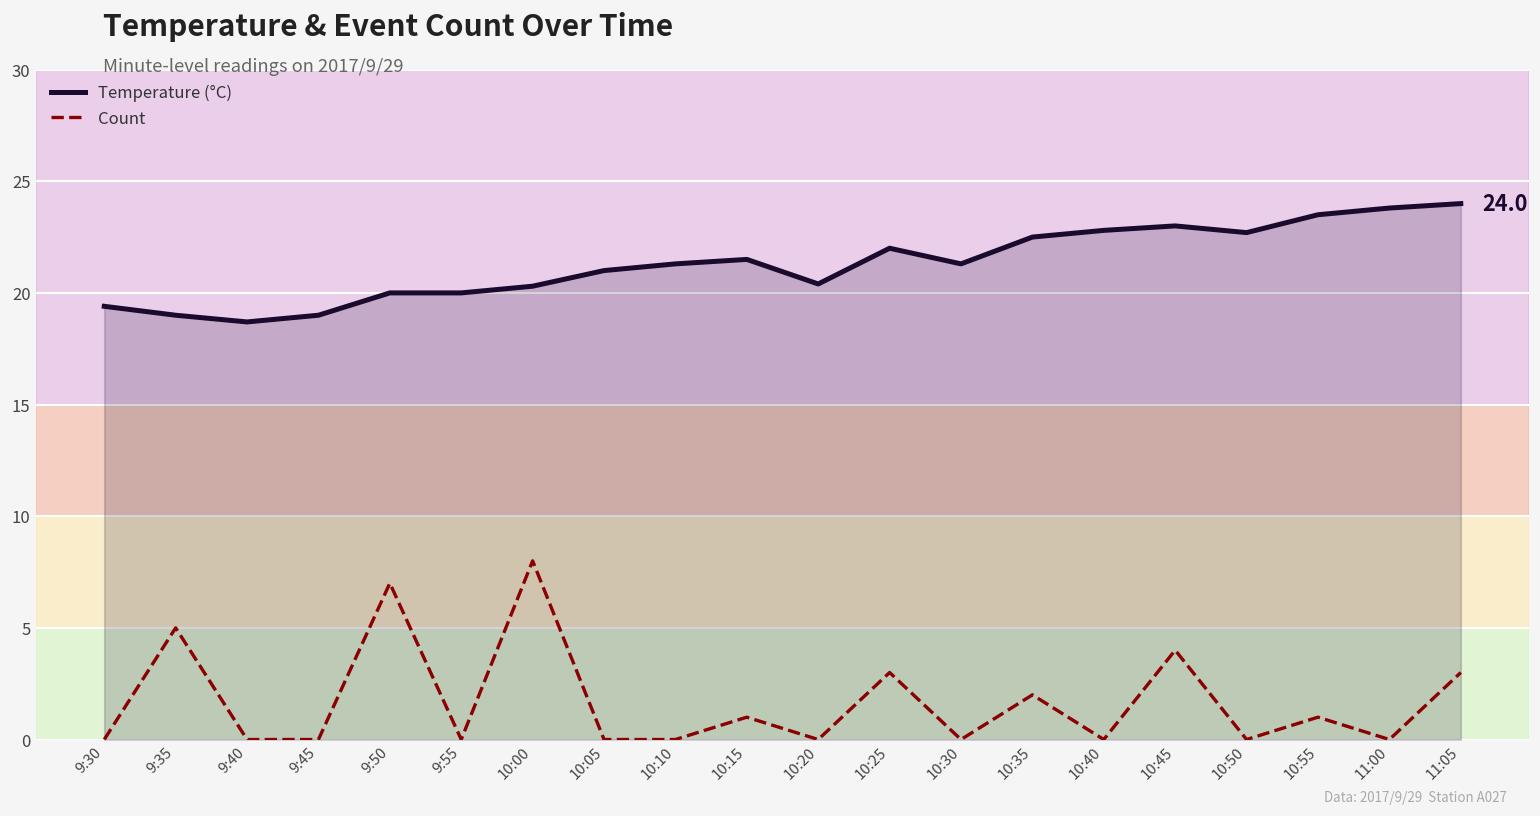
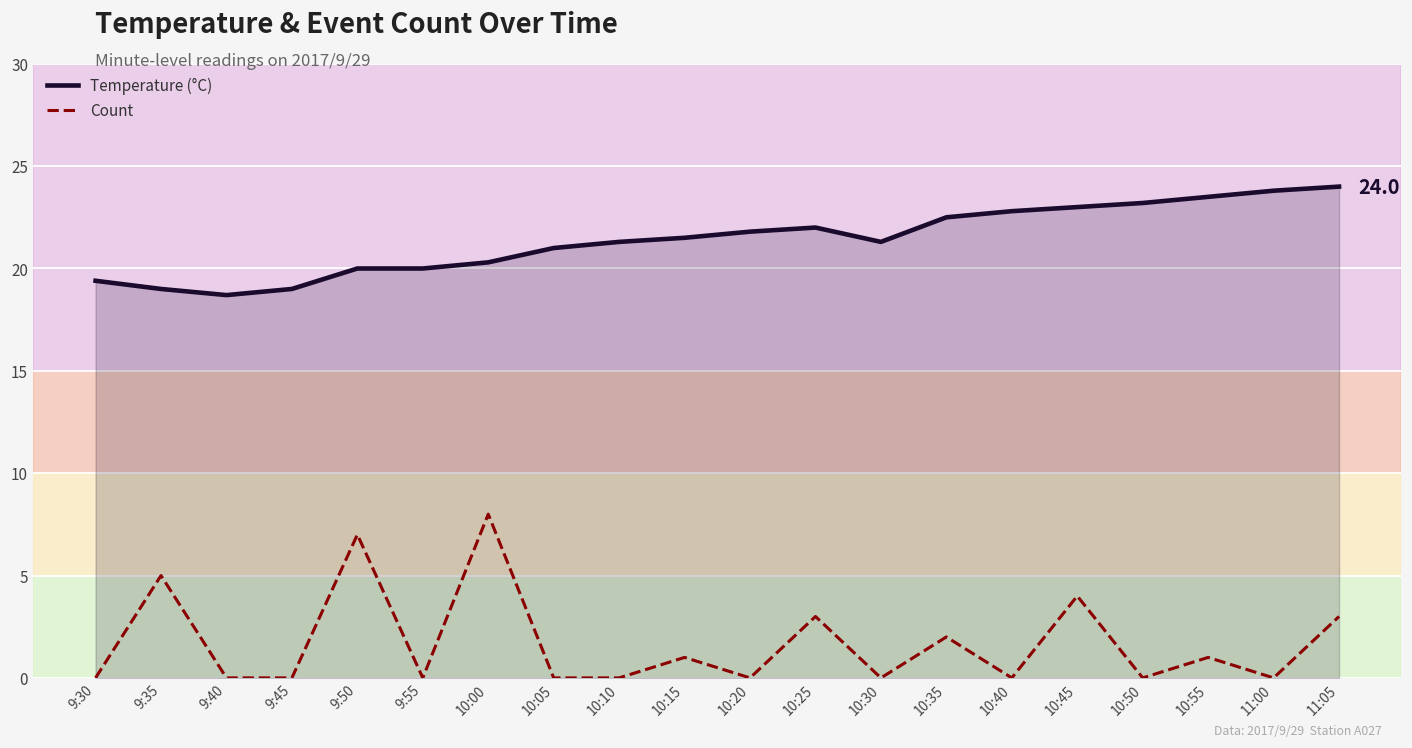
  {
    "Temperature (°C)": {
      "9:30": 19.4,
      "9:35": 19.0,
      "9:40": 18.7,
      "9:45": 19.0,
      "9:50": 20.0,
      "9:55": 20.0,
      "10:00": 20.3,
      "10:05": 21.0,
      "10:10": 21.3,
      "10:15": 21.5,
-     "10:20": 20.4,
+     "10:20": 21.8,
      "10:25": 22.0,
      "10:30": 21.3,
      "10:35": 22.5,
      "10:40": 22.8,
      "10:45": 23.0,
-     "10:50": 22.7,
+     "10:50": 23.2,
      "10:55": 23.5,
      "11:00": 23.8
    },
    "Count": {
      "9:30": 0.0,
      "9:35": 5.0,
      "9:40": 0.0,
      "9:45": 0.0,
      "9:50": 7.0,
      "9:55": 0.0,
      "10:00": 8.0,
      "10:05": 0.0,
      "10:10": 0.0,
      "10:15": 1.0,
      "10:20": 0.0,
      "10:25": 3.0,
      "10:30": 0.0,
      "10:35": 2.0,
      "10:40": 0.0,
      "10:45": 4.0,
      "10:50": 0.0,
      "10:55": 1.0,
      "11:00": 0.0,
      "11:05": 3.0
    }
  }
